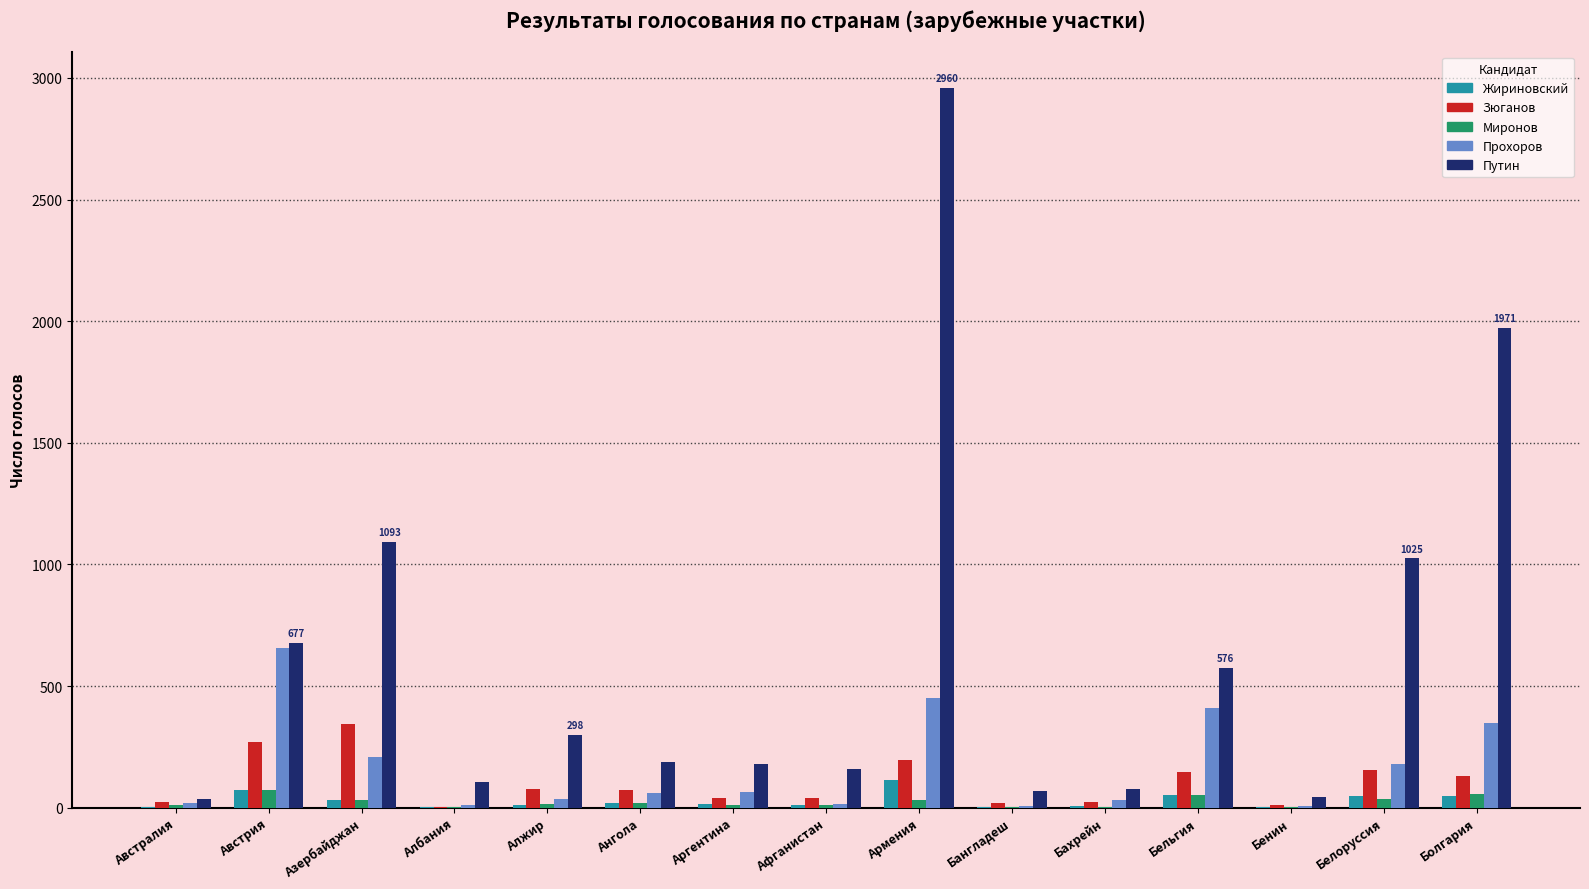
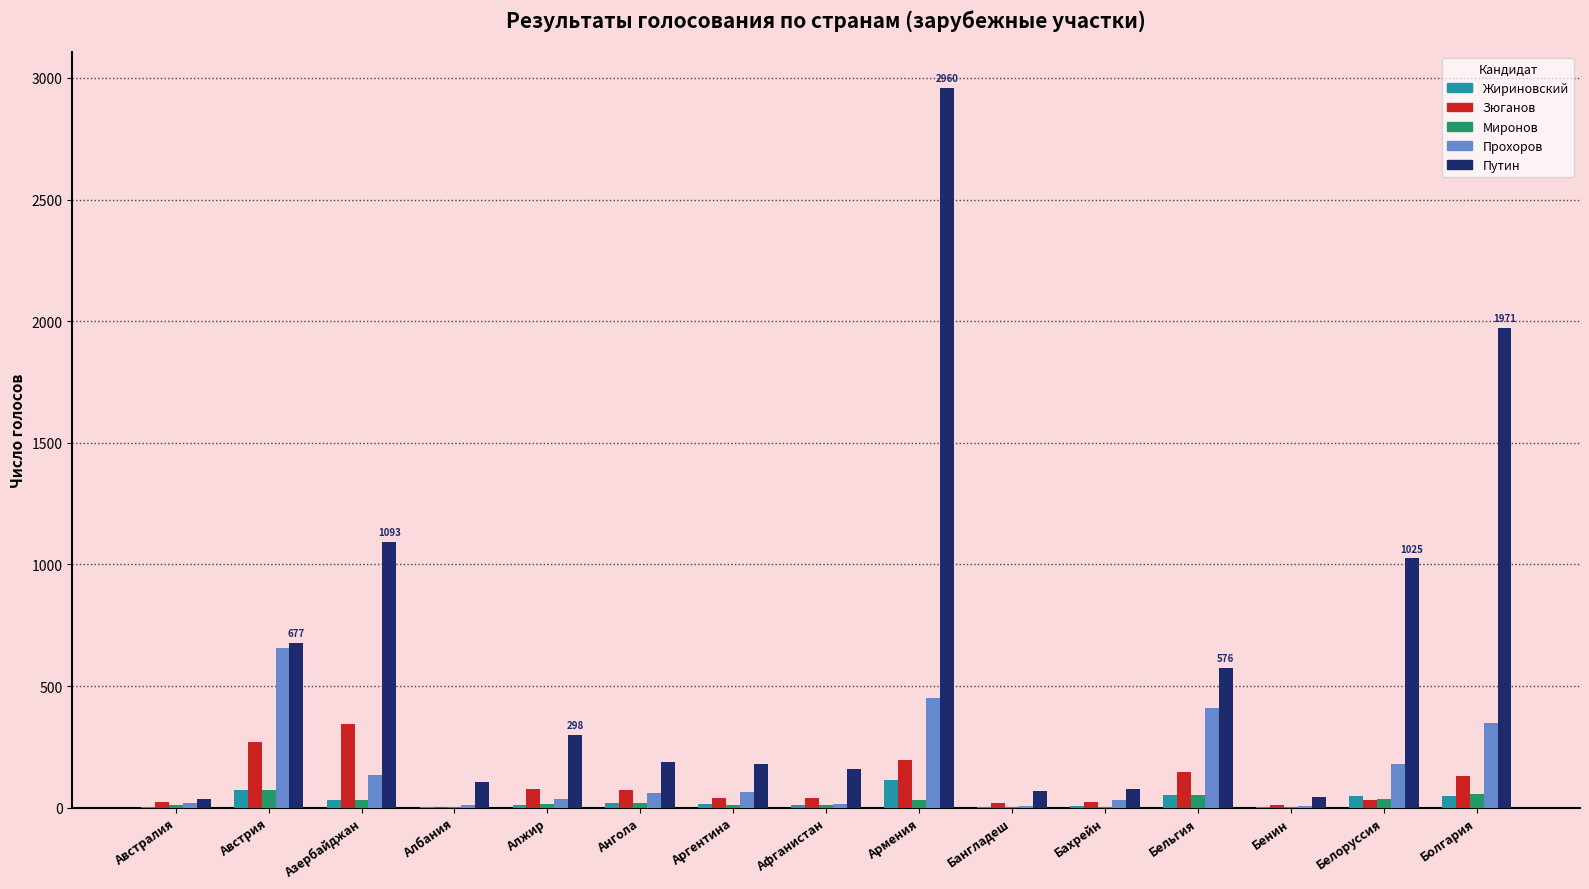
  {
    "Жириновский": {
      "Австрия": 70,
      "Азербайджан": 30,
      "Алжир": 10,
      "Ангола": 20,
      "Аргентина": 10,
      "Армения": 120,
      "Бельгия": 50,
      "Белоруссия": 50,
      "Болгария": 50
    },
    "Зюганов": {
      "Австралия": 20,
      "Австрия": 270,
      "Азербайджан": 340,
      "Алжир": 80,
      "Ангола": 70,
      "Аргентина": 40,
      "Афганистан": 40,
      "Армения": 200,
      "Бангладеш": 20,
      "Бахрейн": 20,
      "Бельгия": 150,
      "Бенин": 10,
-     "Белоруссия": 160,
+     "Белоруссия": 30,
      "Болгария": 130
    },
    "Миронов": {
      "Австралия": 10,
      "Австрия": 70,
      "Азербайджан": 30,
      "Алжир": 20,
      "Ангола": 20,
      "Аргентина": 10,
      "Армения": 30,
      "Бельгия": 50,
      "Белоруссия": 40,
      "Болгария": 60
    },
    "Прохоров": {
      "Австралия": 20,
      "Австрия": 660,
-     "Азербайджан": 210,
+     "Азербайджан": 130,
      "Албания": 10,
      "Алжир": 30,
      "Ангола": 60,
      "Аргентина": 70,
      "Афганистан": 20,
      "Армения": 450,
      "Бахрейн": 30,
      "Бельгия": 410,
      "Белоруссия": 180,
      "Болгария": 350
    },
    "Путин": {
      "Австрия": 677,
      "Азербайджан": 1093,
      "Алжир": 298,
      "Армения": 2960,
      "Бельгия": 576,
      "Белоруссия": 1025,
      "Болгария": 1971
    }
  }
